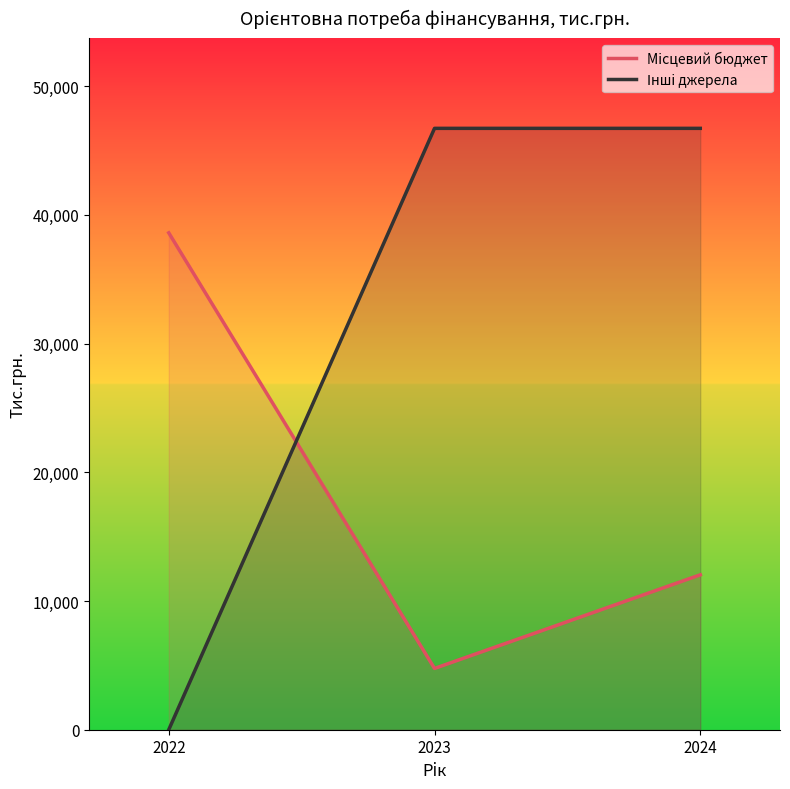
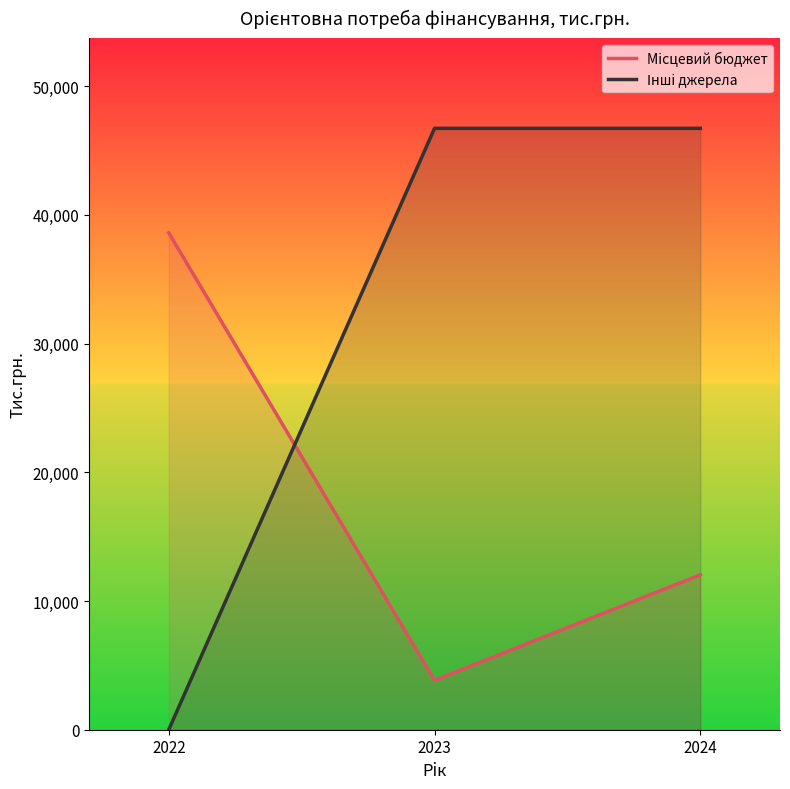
  {
    "Місцевий бюджет": {
      "2022": "38,600",
-     "2023": "4,800",
+     "2023": "3,800",
      "2024": "12,000"
    },
    "Інші джерела": {
      "2022": "0",
      "2023": "46,700",
      "2024": "46,700"
    }
  }
